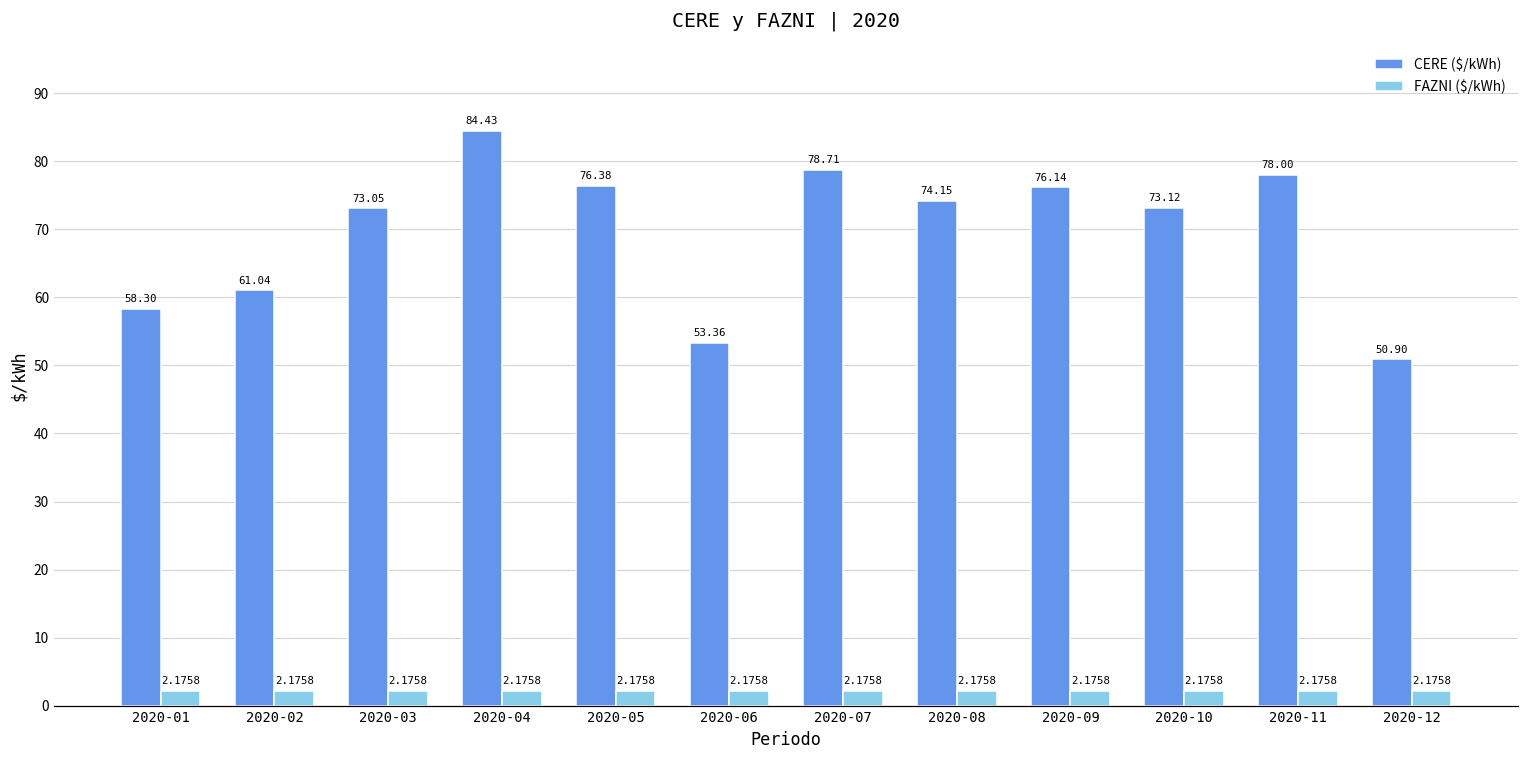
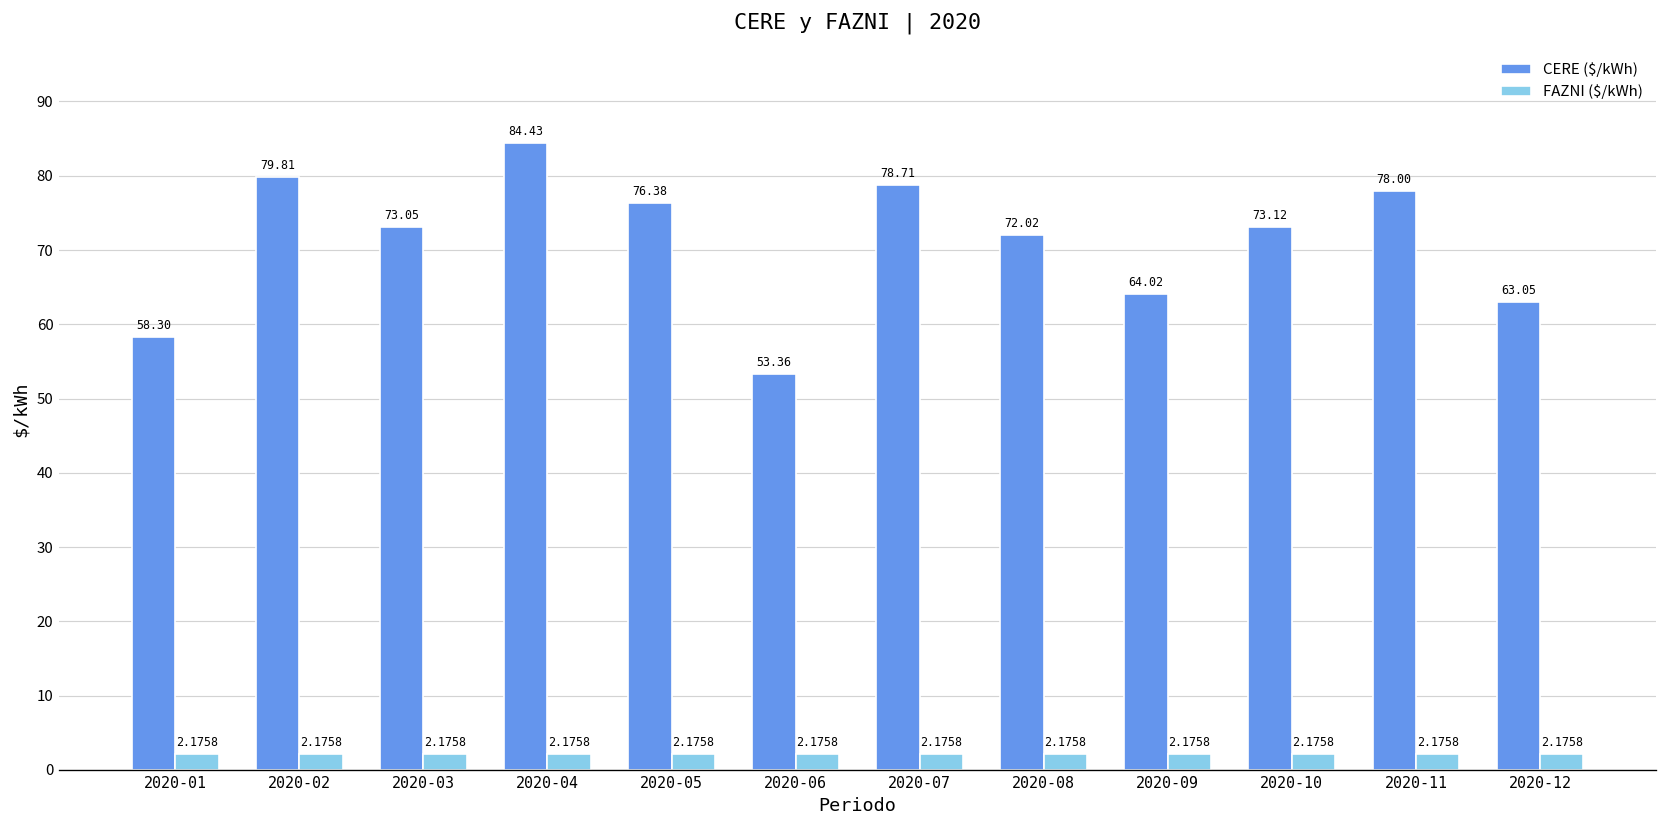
  {
    "CERE ($/kWh)": {
      "2020-01": 58.30,
-     "2020-02": 61.04,
+     "2020-02": 79.81,
      "2020-03": 73.05,
      "2020-04": 84.43,
      "2020-05": 76.38,
      "2020-06": 53.36,
      "2020-07": 78.71,
-     "2020-08": 74.15,
-     "2020-09": 76.14,
+     "2020-08": 72.02,
+     "2020-09": 64.02,
      "2020-10": 73.12,
      "2020-11": 78.00,
-     "2020-12": 50.90
+     "2020-12": 63.05
    },
    "FAZNI ($/kWh)": {
      "2020-01": 2.1758,
      "2020-02": 2.1758,
      "2020-03": 2.1758,
      "2020-04": 2.1758,
      "2020-05": 2.1758,
      "2020-06": 2.1758,
      "2020-07": 2.1758,
      "2020-08": 2.1758,
      "2020-09": 2.1758,
      "2020-10": 2.1758,
      "2020-11": 2.1758,
      "2020-12": 2.1758
    }
  }
